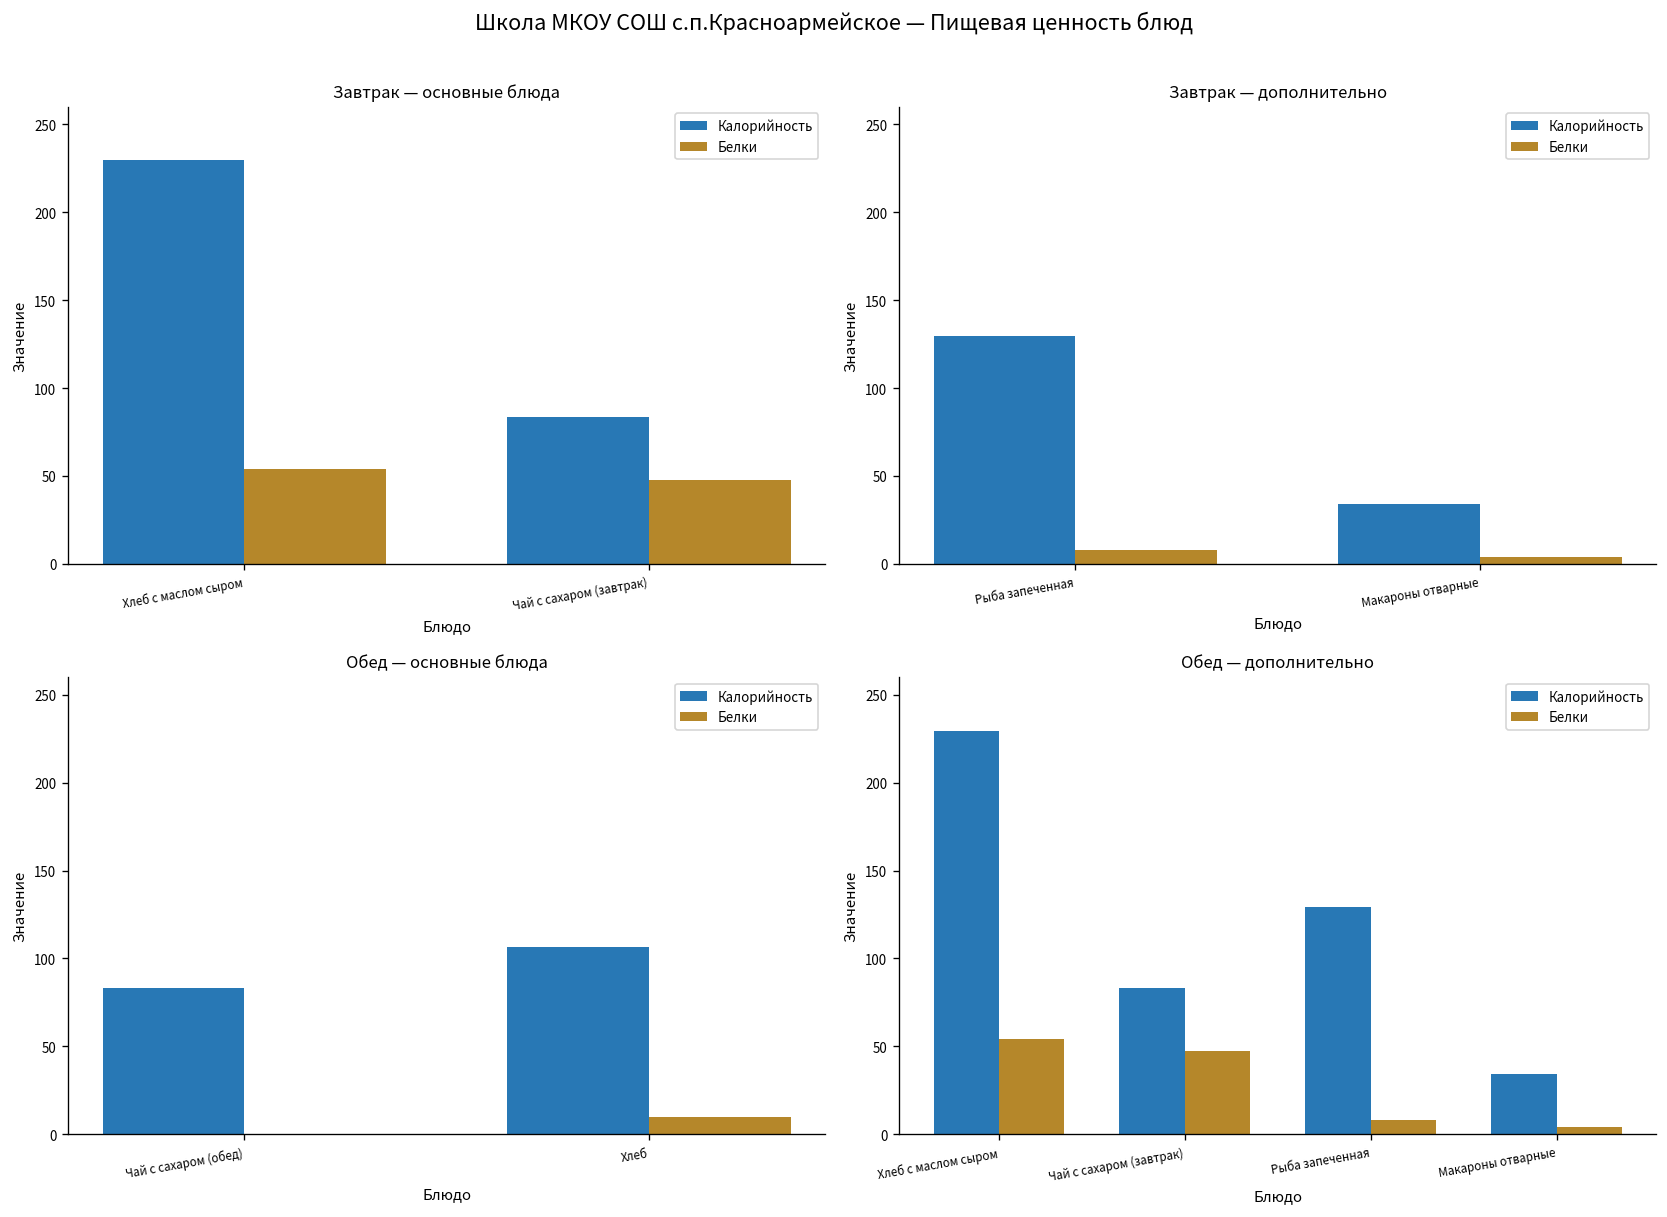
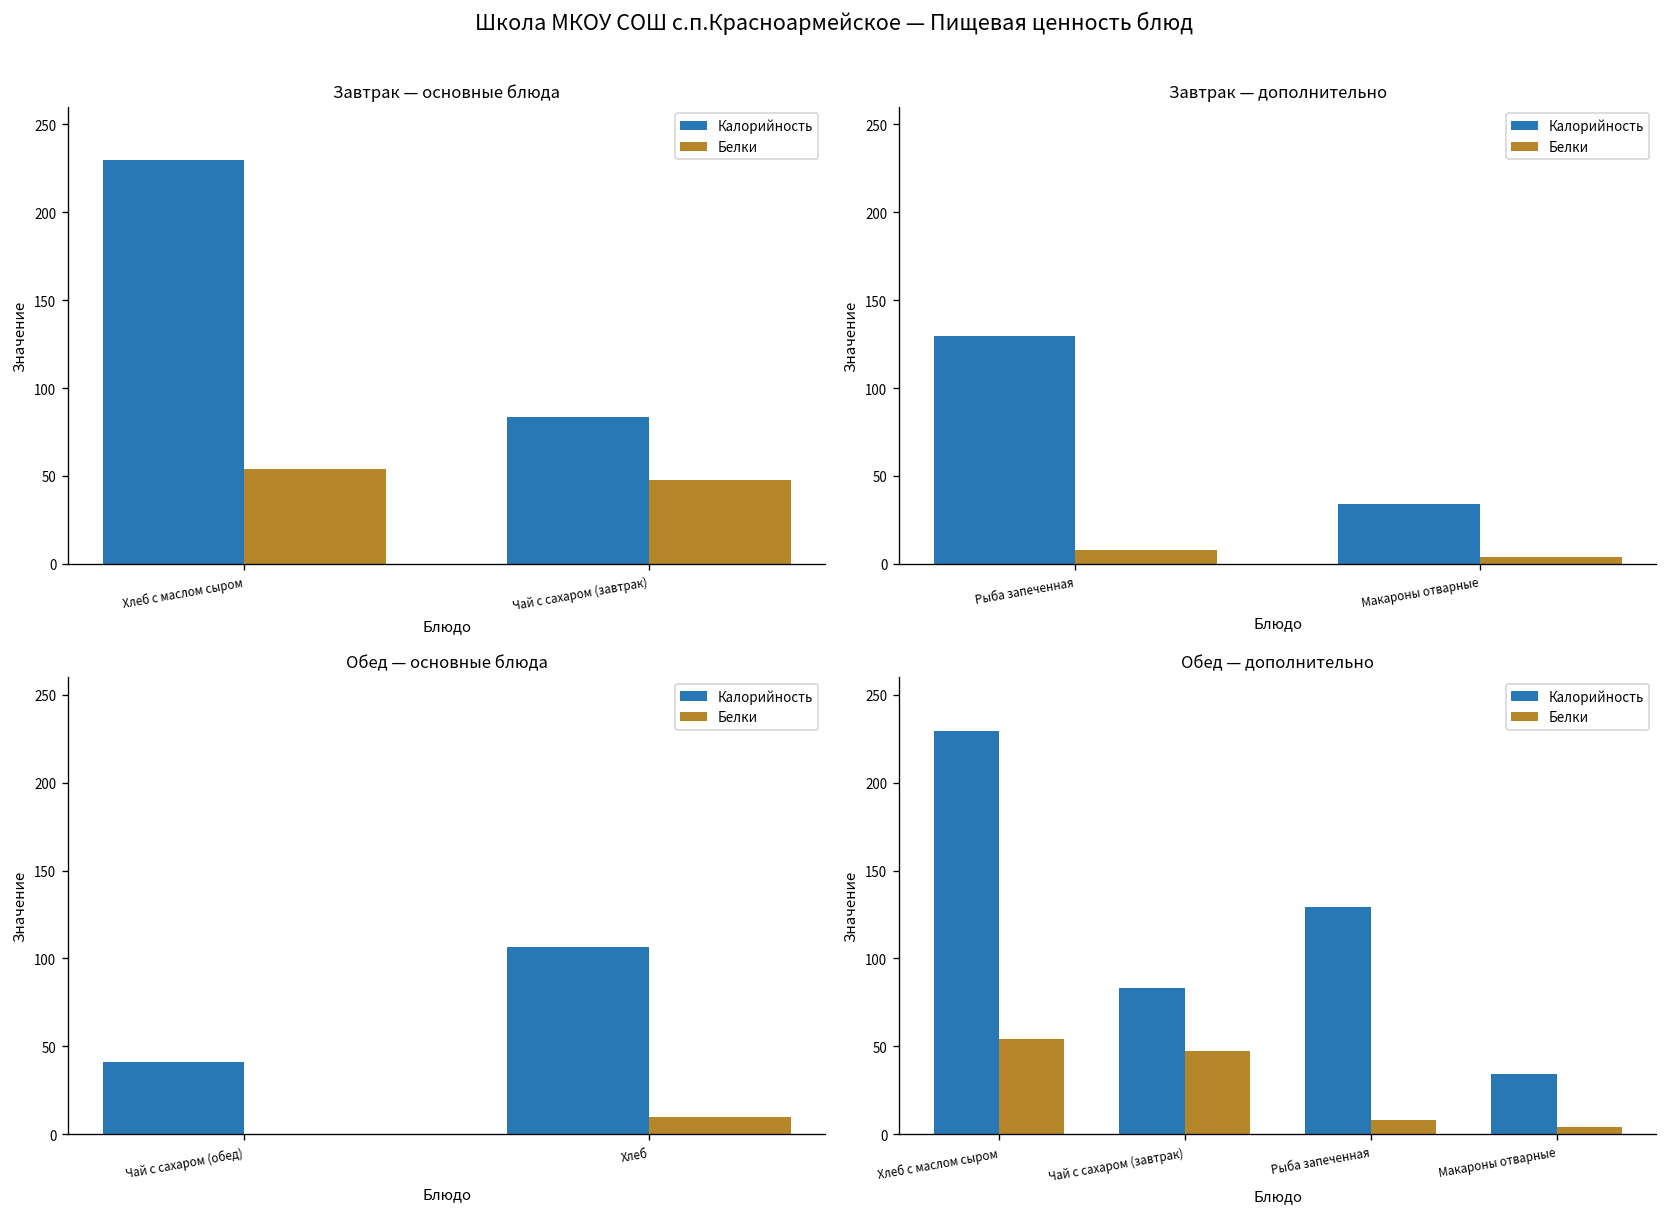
  {
    "Завтрак — основные блюда": {
      "Калорийность": {
        "Хлеб с маслом сыром": 230,
        "Чай с сахаром (завтрак)": 83
      },
      "Белки": {
        "Хлеб с маслом сыром": 54,
        "Чай с сахаром (завтрак)": 48
      }
    },
    "Завтрак — дополнительно": {
      "Калорийность": {
        "Рыба запеченная": 130,
        "Макароны отварные": 34
      },
      "Белки": {
        "Рыба запеченная": 8,
        "Макароны отварные": 4
      }
    },
    "Обед — основные блюда": {
      "Калорийность": {
-       "Чай с сахаром (обед)": 83,
+       "Чай с сахаром (обед)": 41,
        "Хлеб": 106
      },
      "Белки": {
        "Хлеб": 10
      }
    },
    "Обед — дополнительно": {
      "Калорийность": {
        "Хлеб с маслом сыром": 230,
        "Чай с сахаром (завтрак)": 83,
        "Рыба запеченная": 130,
        "Макароны отварные": 34
      },
      "Белки": {
        "Хлеб с маслом сыром": 54,
        "Чай с сахаром (завтрак)": 48,
        "Рыба запеченная": 8,
        "Макароны отварные": 4
      }
    }
  }
